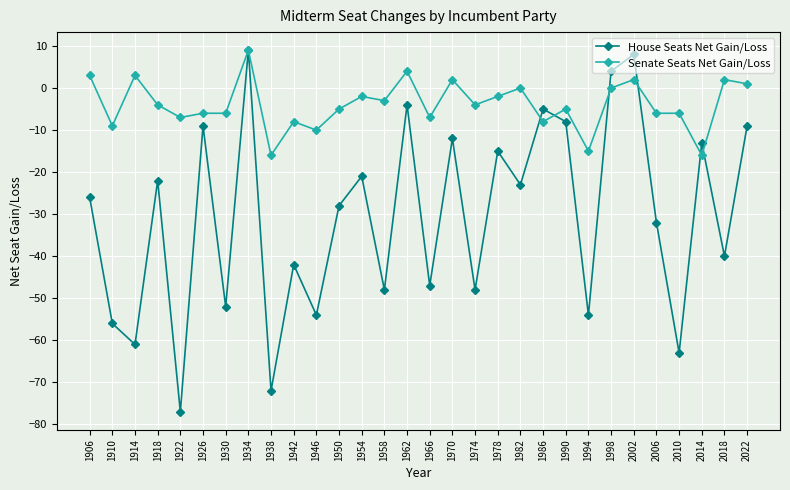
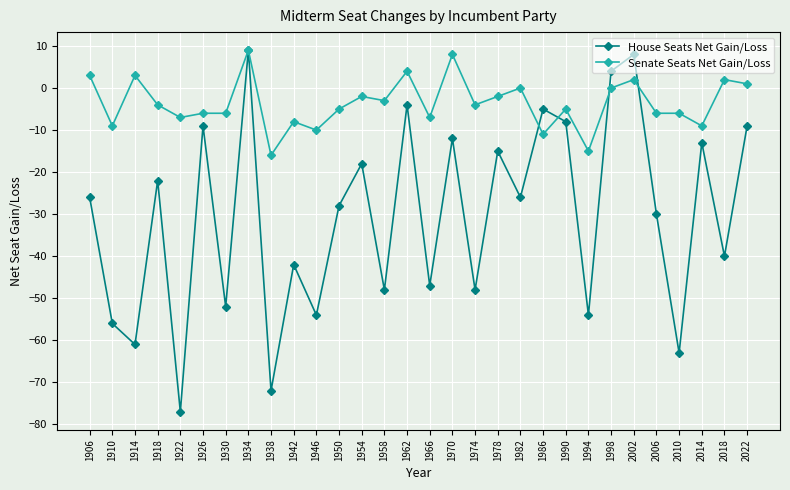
  {
    "House Seats Net Gain/Loss": {
      "1906": -26,
      "1910": -56,
      "1914": -61,
      "1918": -22,
      "1922": -77,
      "1926": -9,
      "1930": -52,
      "1938": -72,
      "1942": -42,
      "1946": -54,
      "1950": -28,
-     "1954": -21,
+     "1954": -18,
      "1958": -48,
      "1962": -4,
      "1966": -47,
      "1970": -12,
      "1974": -48,
      "1978": -15,
-     "1982": -23,
+     "1982": -26,
      "1986": -5,
      "1990": -8,
      "1994": -54,
-     "2006": -32,
+     "2006": -30,
      "2010": -63,
      "2014": -13,
      "2018": -40,
      "2022": -9
    },
    "Senate Seats Net Gain/Loss": {
      "1906": 3,
      "1910": -9,
      "1914": 3,
      "1918": -4,
      "1922": -7,
      "1926": -6,
      "1930": -6,
      "1938": -16,
      "1942": -8,
      "1946": -10,
      "1950": -5,
      "1954": -2,
      "1958": -3,
      "1962": 4,
      "1966": -7,
-     "1970": 2,
+     "1970": 8,
      "1974": -4,
      "1978": -2,
      "1982": 0,
-     "1986": -8,
+     "1986": -11,
      "1990": -5,
      "1994": -15,
      "1998": 0,
      "2002": 2,
      "2006": -6,
      "2010": -6,
-     "2014": -16,
+     "2014": -9,
      "2018": 2,
      "2022": 1
    }
  }
